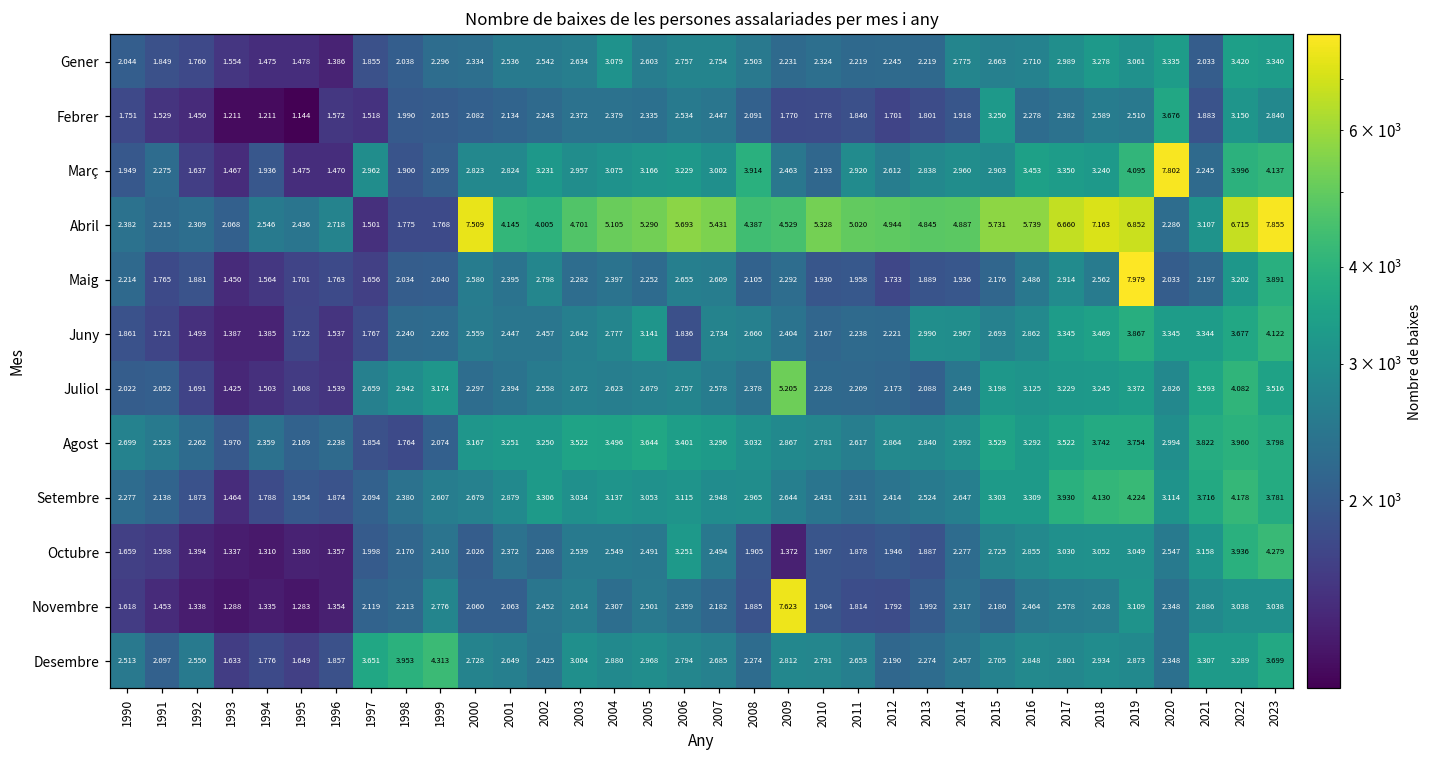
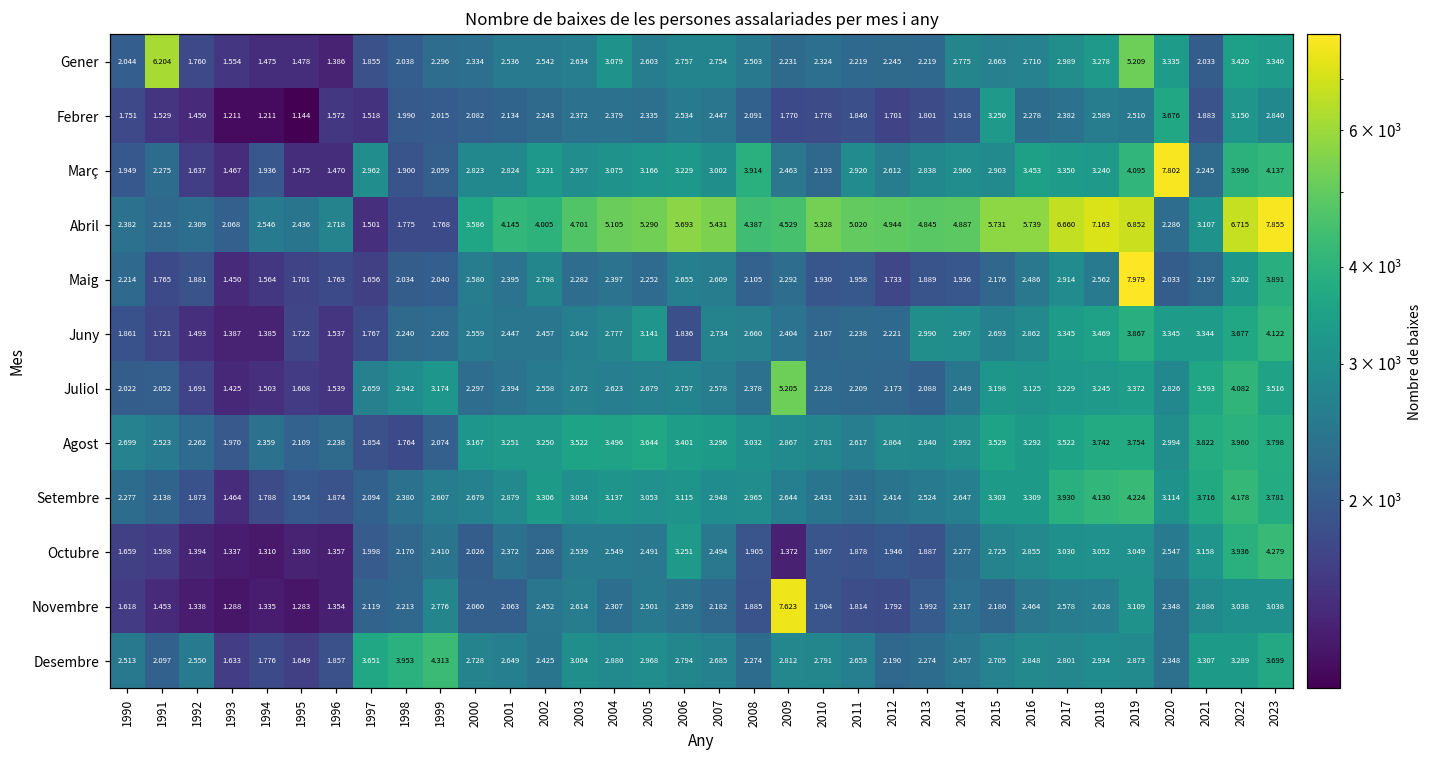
  {
    "Gener": {
      "1990": 2.044,
-     "1991": 1.849,
+     "1991": 6.204,
      "1992": 1.760,
      "1993": 1.554,
      "1994": 1.475,
      "1995": 1.478,
      "1996": 1.386,
      "1997": 1.855,
      "1998": 2.038,
      "1999": 2.296,
      "2000": 2.334,
      "2001": 2.536,
      "2002": 2.542,
      "2003": 2.634,
      "2004": 3.079,
      "2005": 2.603,
      "2006": 2.757,
      "2007": 2.754,
      "2008": 2.503,
      "2009": 2.231,
      "2010": 2.324,
      "2011": 2.219,
      "2012": 2.245,
      "2013": 2.219,
      "2014": 2.775,
      "2015": 2.663,
      "2016": 2.710,
      "2017": 2.989,
      "2018": 3.278,
-     "2019": 3.061,
+     "2019": 5.209,
      "2020": 3.335,
      "2021": 2.033,
      "2022": 3.420,
      "2023": 3.340
    },
    "Abril": {
      "1990": 2.382,
      "1991": 2.215,
      "1992": 2.309,
      "1993": 2.068,
      "1994": 2.546,
      "1995": 2.436,
      "1996": 2.718,
      "1997": 1.501,
      "1998": 1.775,
      "1999": 1.768,
-     "2000": 7.509,
+     "2000": 3.586,
      "2001": 4.145,
      "2002": 4.005,
      "2003": 4.701,
      "2004": 5.105,
      "2005": 5.290,
      "2006": 5.693,
      "2007": 5.431,
      "2008": 4.387,
      "2009": 4.529,
      "2010": 5.328,
      "2011": 5.020,
      "2012": 4.944,
      "2013": 4.845,
      "2014": 4.887,
      "2015": 5.731,
      "2016": 5.739,
      "2017": 6.660,
      "2018": 7.163,
      "2019": 6.852,
      "2020": 2.286,
      "2021": 3.107,
      "2022": 6.715,
      "2023": 7.855
    }
  }
